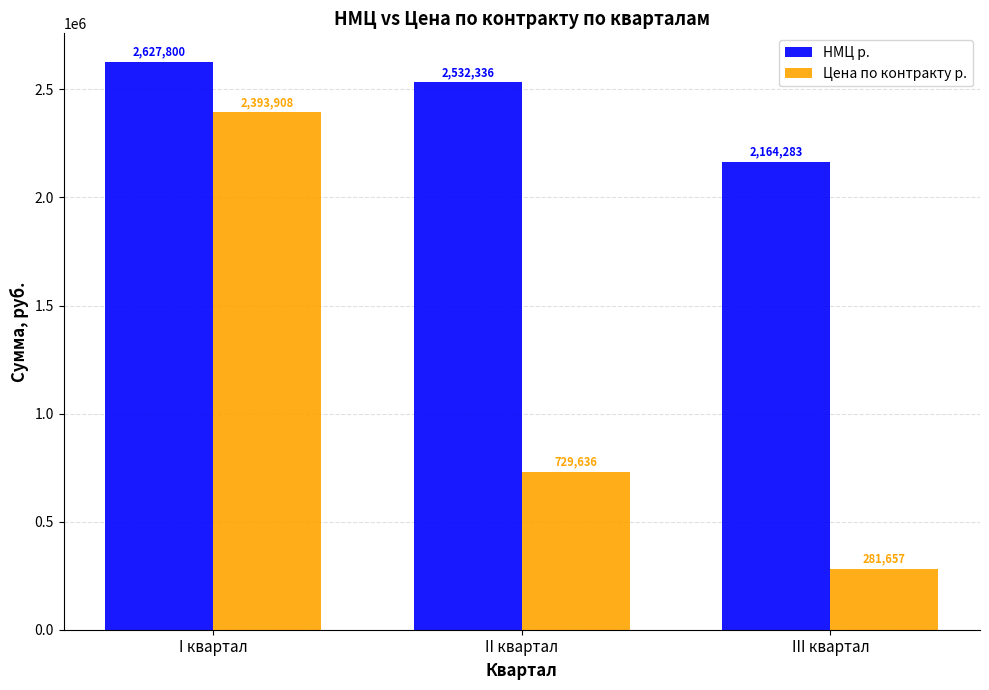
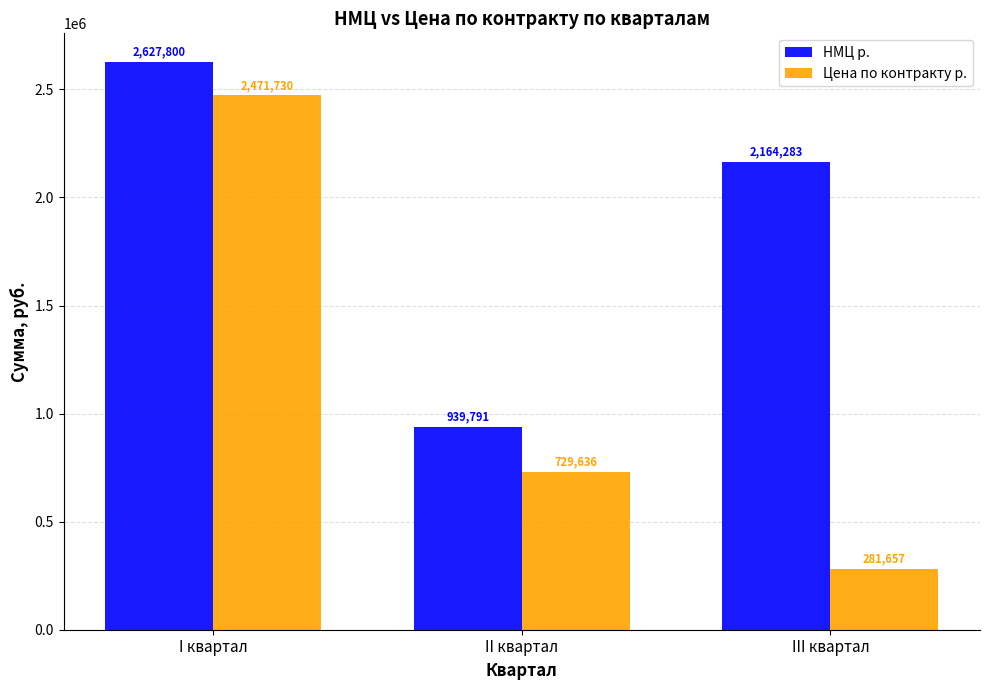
  {
    "НМЦ р.": {
      "I квартал": "2,627,800",
-     "II квартал": "2,532,336",
+     "II квартал": "939,791",
      "III квартал": "2,164,283"
    },
    "Цена по контракту р.": {
-     "I квартал": "2,393,908",
+     "I квартал": "2,471,730",
      "II квартал": "729,636",
      "III квартал": "281,657"
    }
  }
